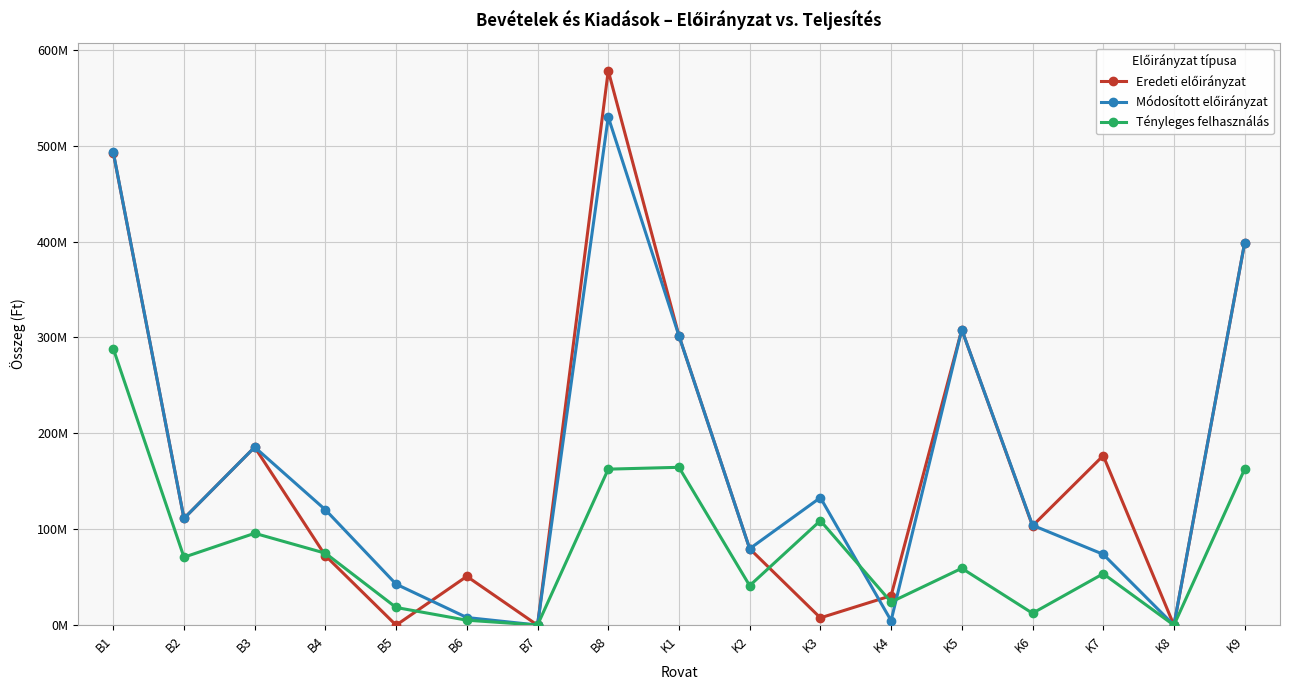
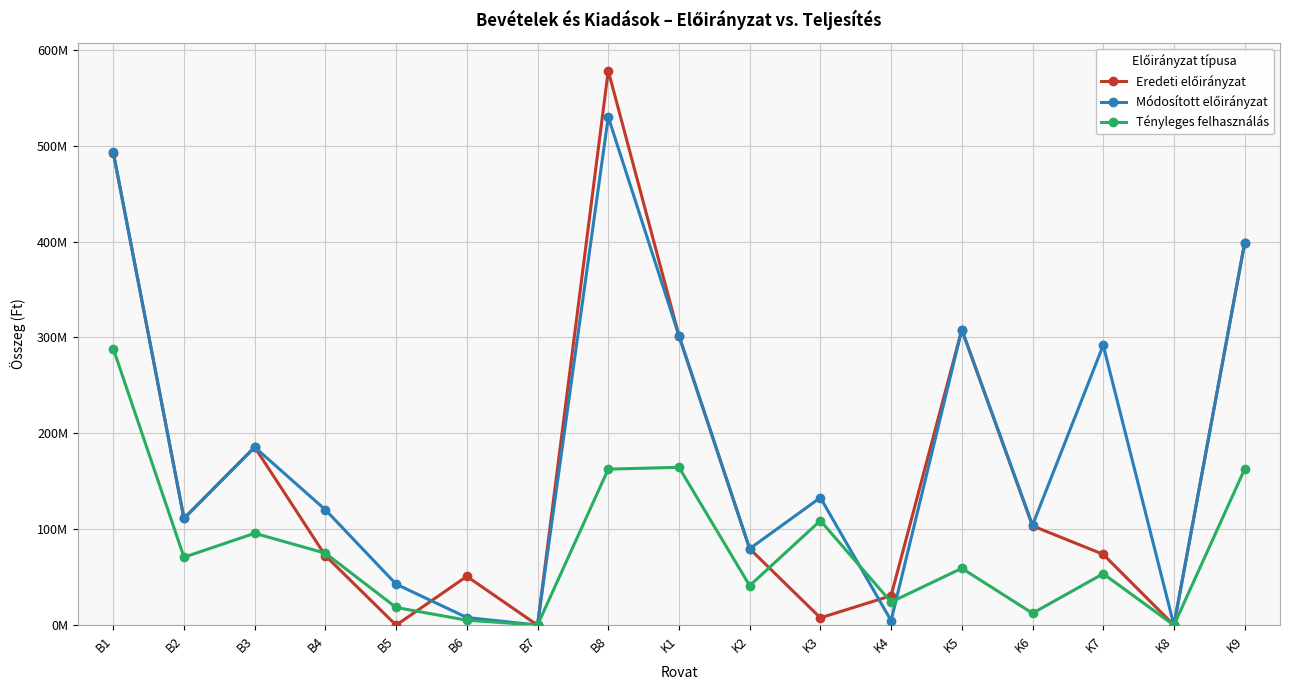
  {
    "Eredeti előirányzat": {
      "B5": 0,
      "B6": 50000000,
      "B8": 580000000,
      "K3": 10000000,
      "K4": 30000000,
-     "K7": 180000000
+     "K7": 70000000
    },
    "Módosított előirányzat": {
      "B4": 120000000,
      "B5": 40000000,
      "B6": 10000000,
      "B8": 530000000,
      "K3": 130000000,
      "K4": 0,
-     "K7": 70000000
+     "K7": 290000000
    },
    "Tényleges felhasználás": {
      "B1": 290000000,
      "B2": 70000000,
      "B3": 100000000,
      "B5": 20000000,
      "B6": 10000000,
      "B8": 160000000,
      "K1": 160000000,
      "K2": 40000000,
      "K3": 110000000,
      "K4": 20000000,
      "K5": 60000000,
      "K6": 10000000,
      "K7": 50000000,
      "K9": 160000000
    }
  }
